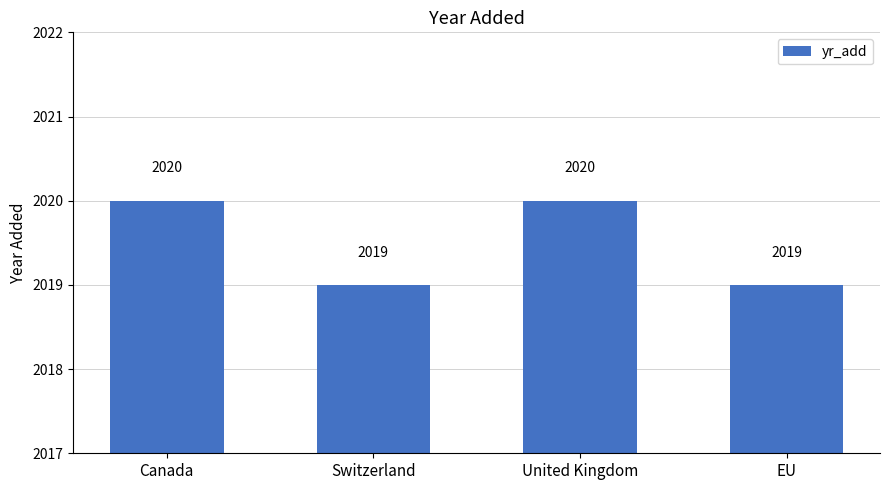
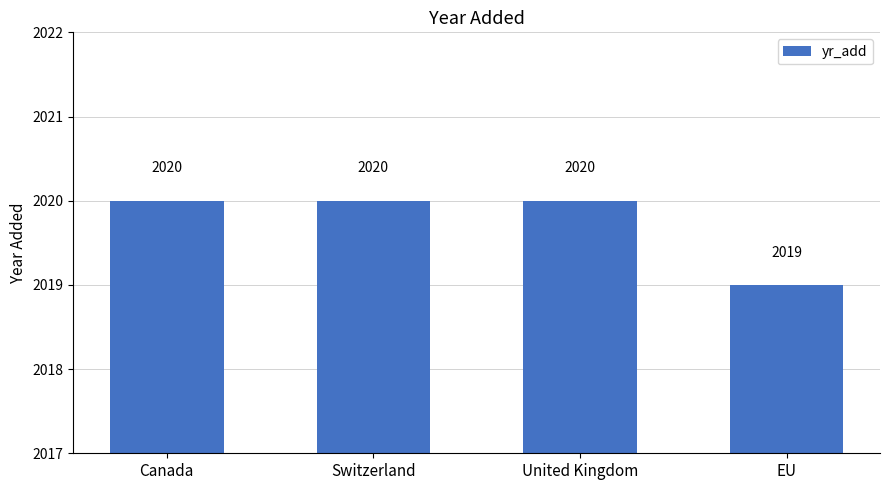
  {
-   "Switzerland": 2019
+   "Switzerland": 2020
  }
